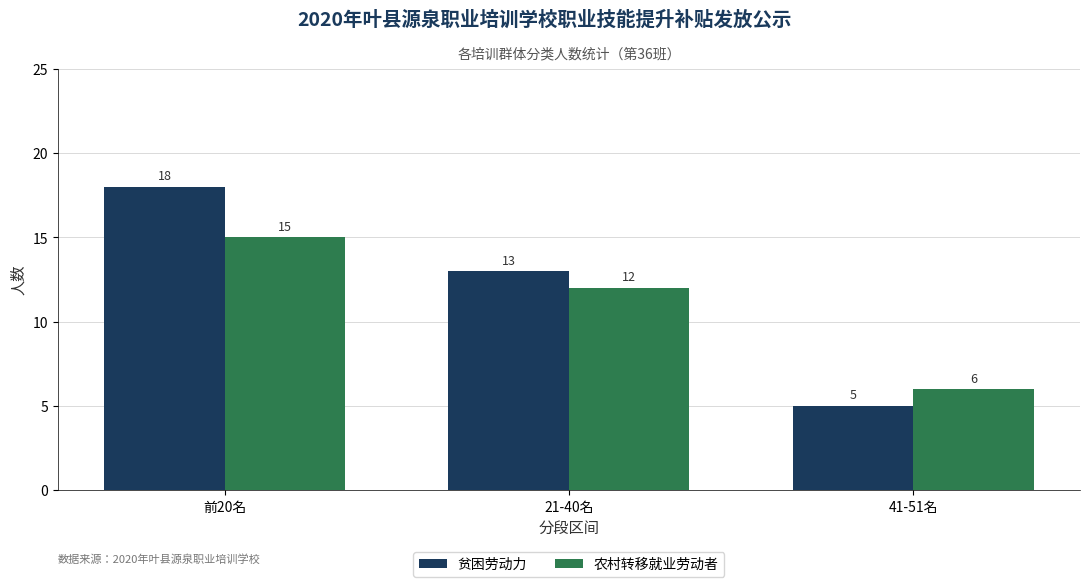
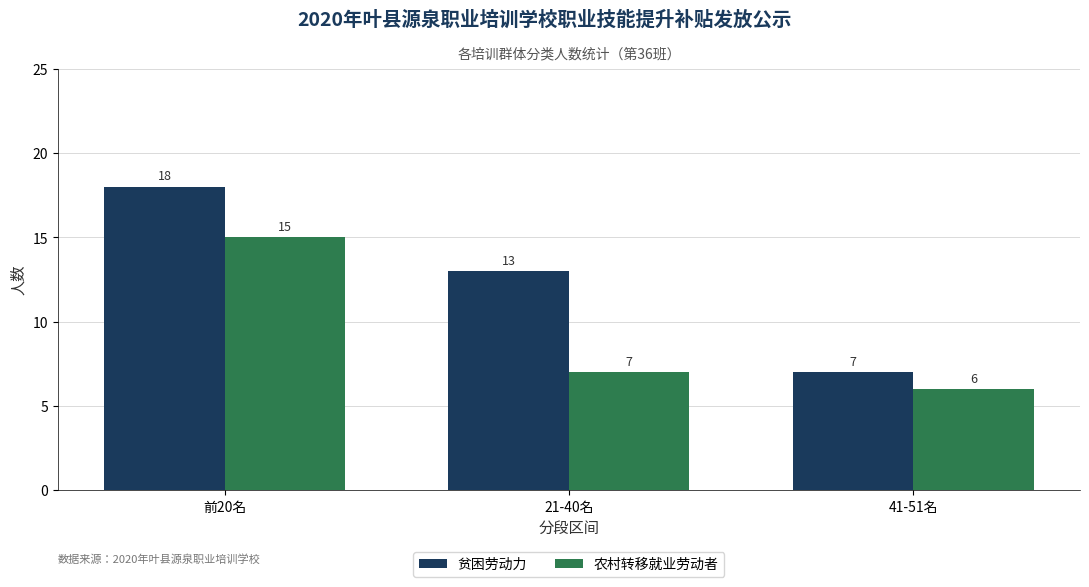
  {
    "贫困劳动力": {
      "前20名": 18,
      "21-40名": 13,
-     "41-51名": 5
+     "41-51名": 7
    },
    "农村转移就业劳动者": {
      "前20名": 15,
-     "21-40名": 12,
+     "21-40名": 7,
      "41-51名": 6
    }
  }
